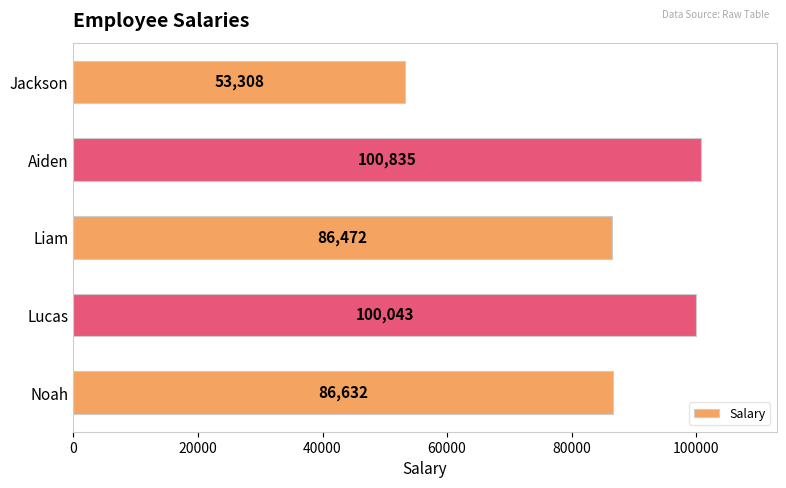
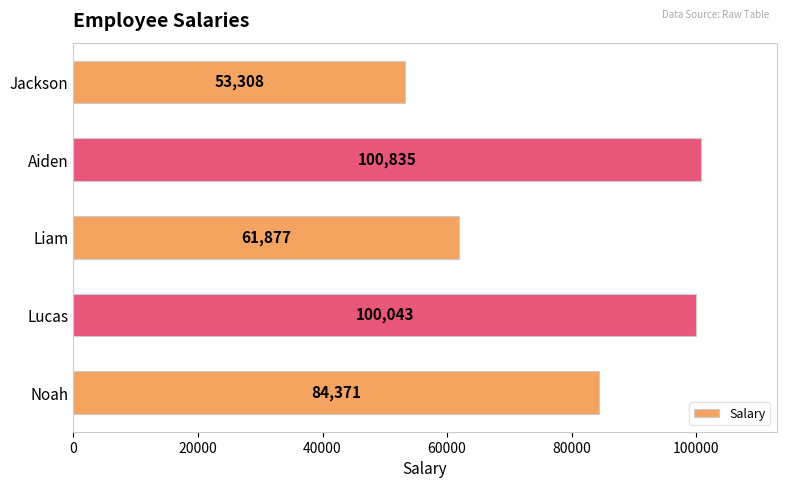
  {
    "Jackson": "53,308",
    "Aiden": "100,835",
-   "Liam": "86,472",
+   "Liam": "61,877",
    "Lucas": "100,043",
-   "Noah": "86,632"
+   "Noah": "84,371"
  }
